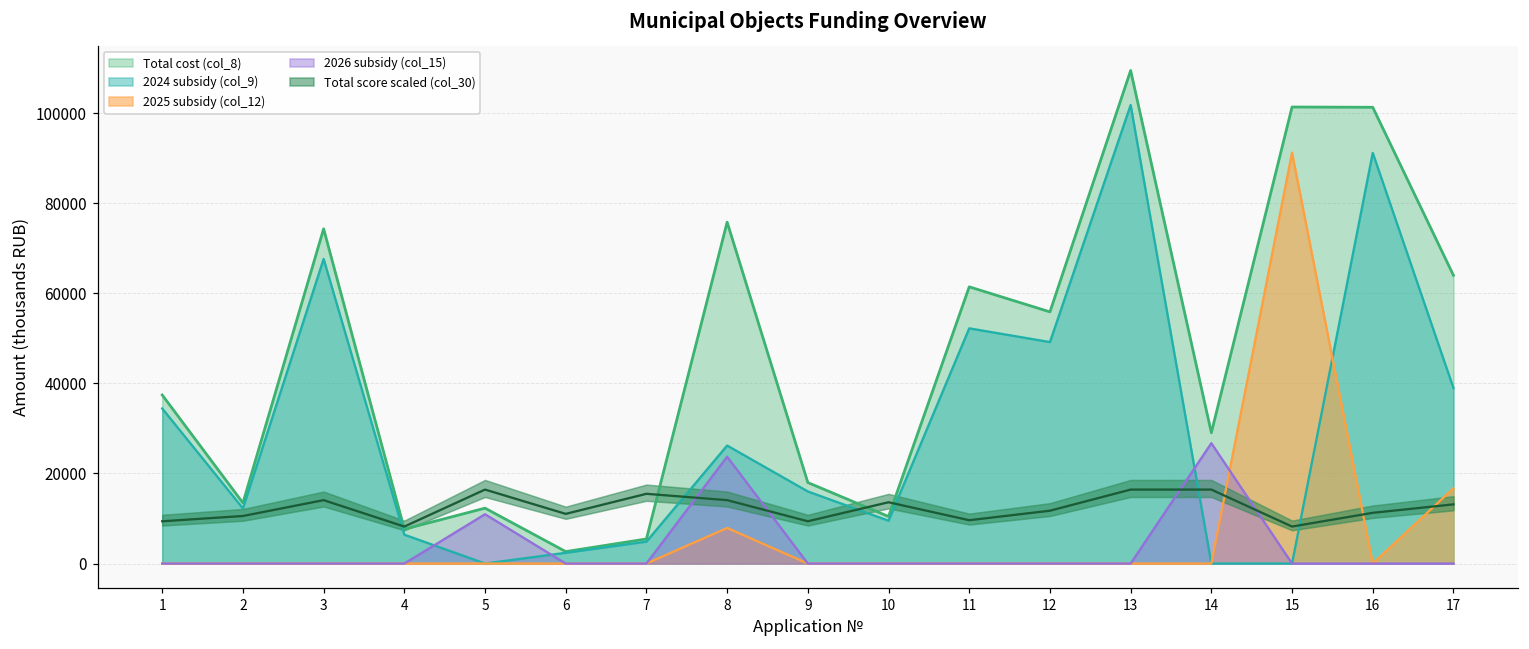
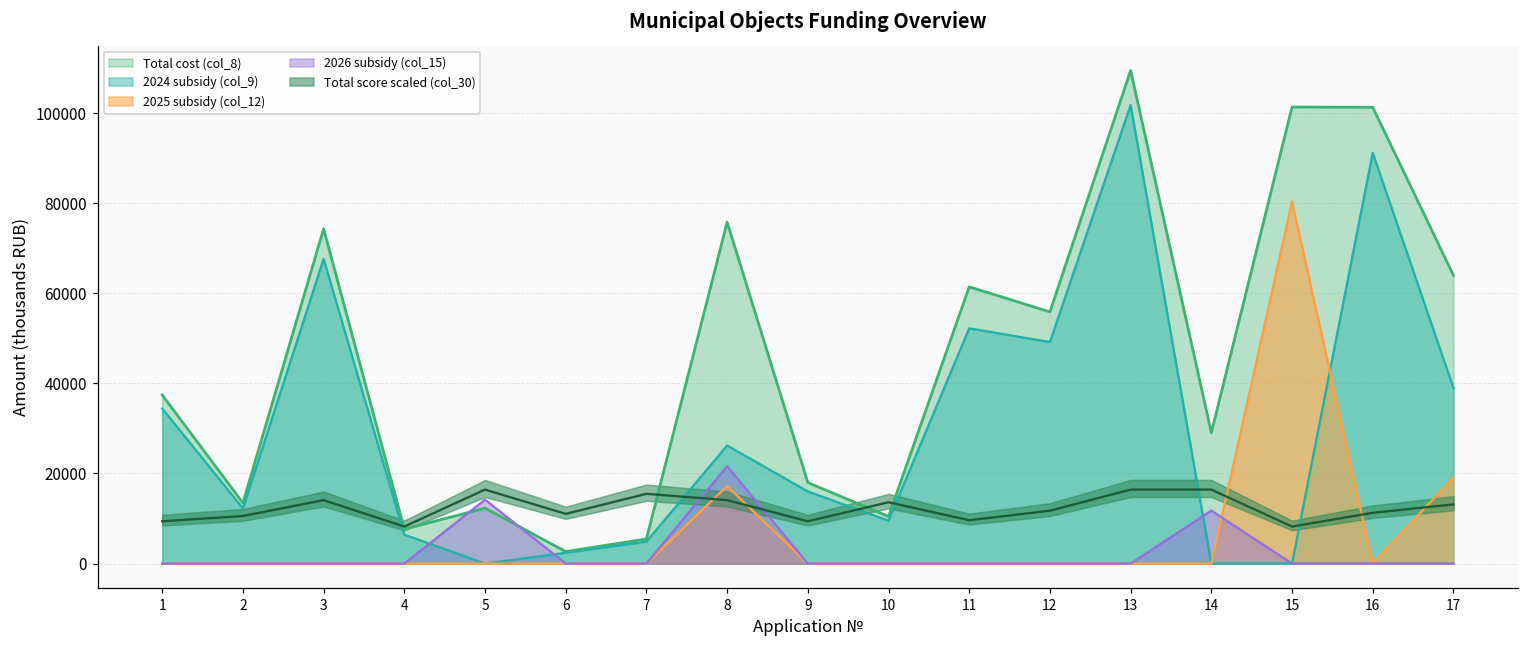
  {
    "2025 subsidy (col_12)": {
-     "8": 8000,
-     "15": 91000,
-     "17": 17000
+     "8": 17000,
+     "15": 80000,
+     "17": 19000
    },
    "2026 subsidy (col_15)": {
-     "5": 11000,
-     "8": 24000,
-     "14": 27000,
+     "5": 14000,
+     "8": 22000,
+     "14": 12000,
      "17": 0
    }
  }
